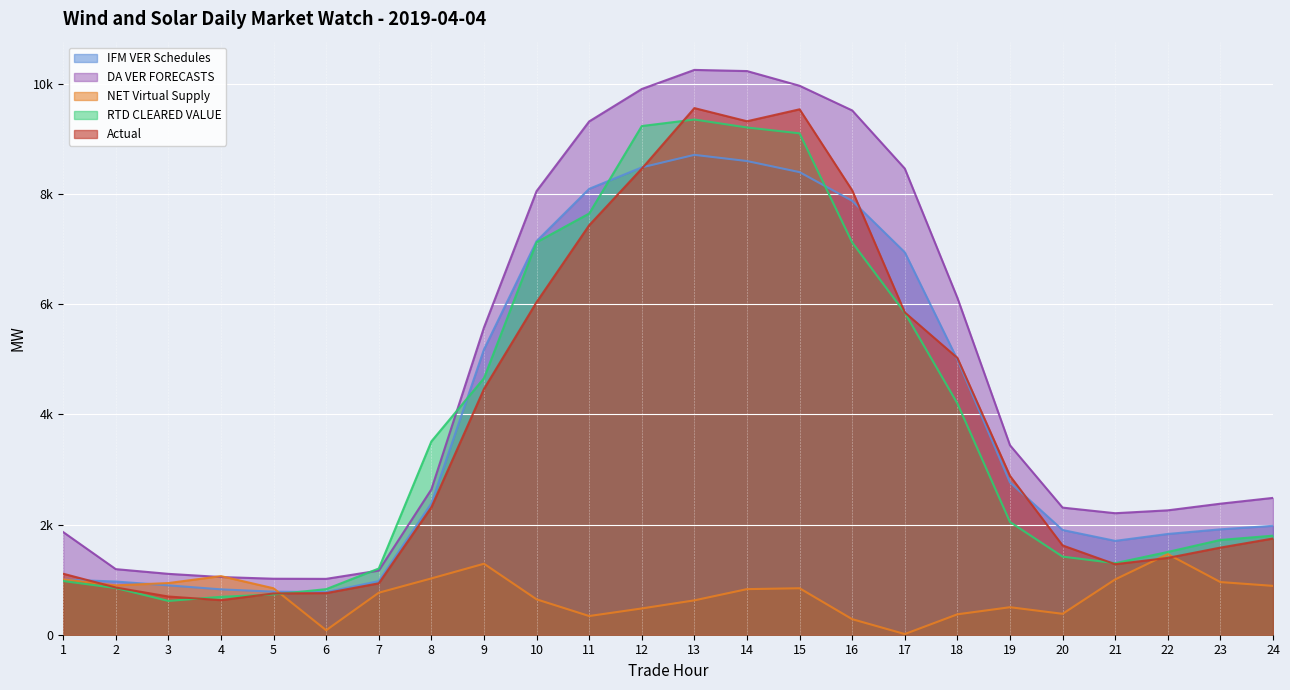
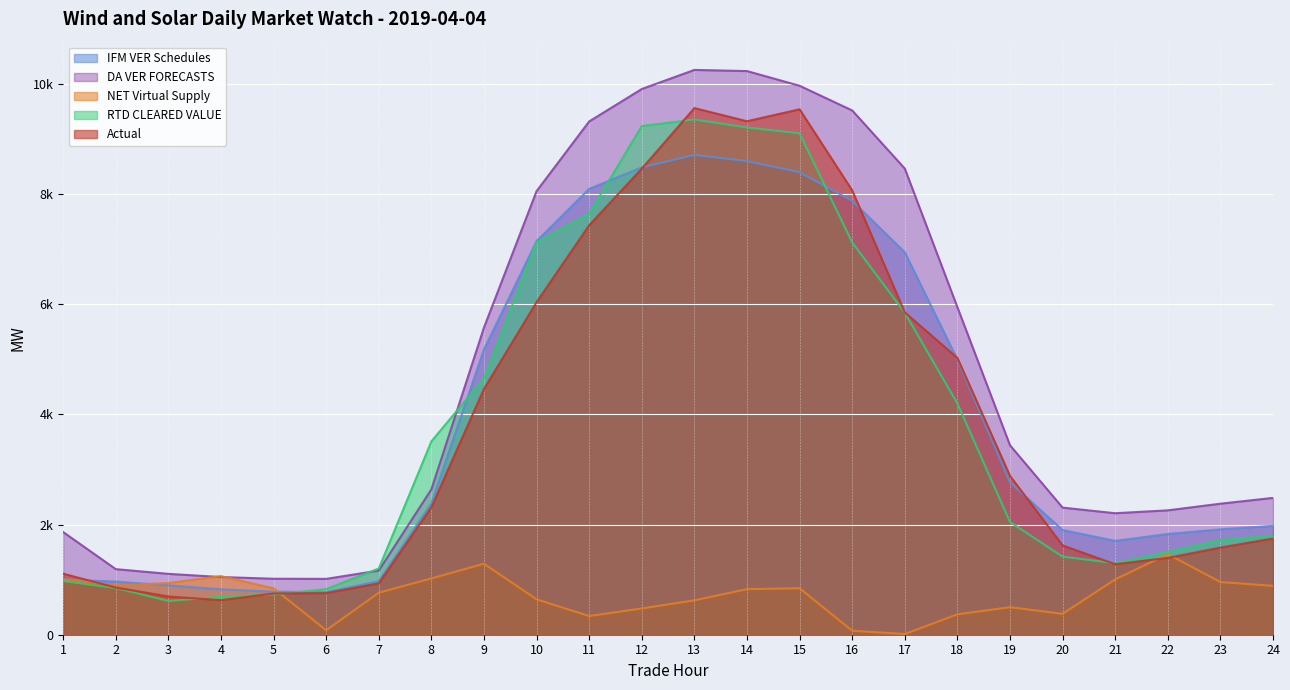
  {
    "IFM VER Schedules": {
      "2": 1000,
      "4": 800,
      "8": 2400,
      "9": 5200,
      "11": 8100,
      "13": 8700,
      "14": 8600,
      "15": 8400,
      "16": 7900,
      "17": 6900,
      "19": 2800,
      "20": 1900,
      "21": 1700,
      "22": 1800,
      "23": 1900,
      "24": 2000
    },
    "DA VER FORECASTS": {
      "1": 1900,
      "2": 1200,
      "3": 1100,
      "5": 1000,
      "6": 1000,
      "8": 2600,
      "9": 5600,
      "10": 8100,
      "11": 9300,
      "12": 9900,
      "13": 10300,
      "14": 10200,
      "15": 10000,
      "16": 9500,
      "17": 8500,
-     "18": 6100,
+     "18": 5900,
      "19": 3400,
      "20": 2300,
      "21": 2200,
      "22": 2300,
      "23": 2400,
      "24": 2500
    },
    "NET Virtual Supply": {
      "5": 800,
      "6": 100,
      "7": 800,
      "8": 1000,
      "9": 1300,
      "10": 600,
      "11": 300,
      "12": 500,
      "13": 600,
      "14": 800,
      "15": 800,
-     "16": 300,
+     "16": 100,
      "17": 0,
      "18": 400,
      "19": 500,
      "20": 400,
      "21": 1000,
      "23": 1000,
      "24": 900
    },
    "RTD CLEARED VALUE": {
      "3": 600,
      "4": 700,
      "6": 800,
      "8": 3500,
      "9": 4700,
      "11": 7600,
      "12": 9200,
      "13": 9400,
      "14": 9200,
      "15": 9100,
      "16": 7100,
      "18": 4200,
      "19": 2000,
      "20": 1400,
      "23": 1700,
      "24": 1800
    },
    "Actual": {
      "1": 1100,
      "3": 700,
      "4": 600,
      "8": 2300,
      "9": 4500,
      "10": 6000,
      "11": 7400,
      "13": 9600,
      "14": 9300,
      "15": 9500,
      "16": 8100,
      "19": 2900,
      "20": 1600,
      "22": 1400,
      "23": 1600,
      "24": 1700
    }
  }
